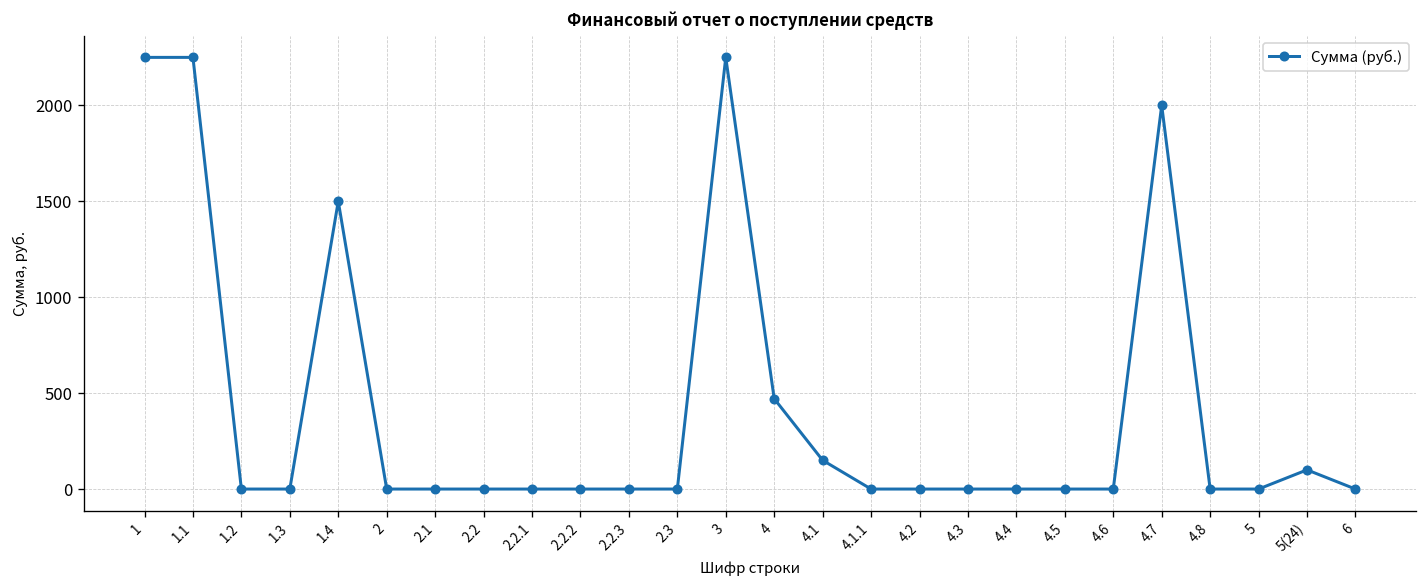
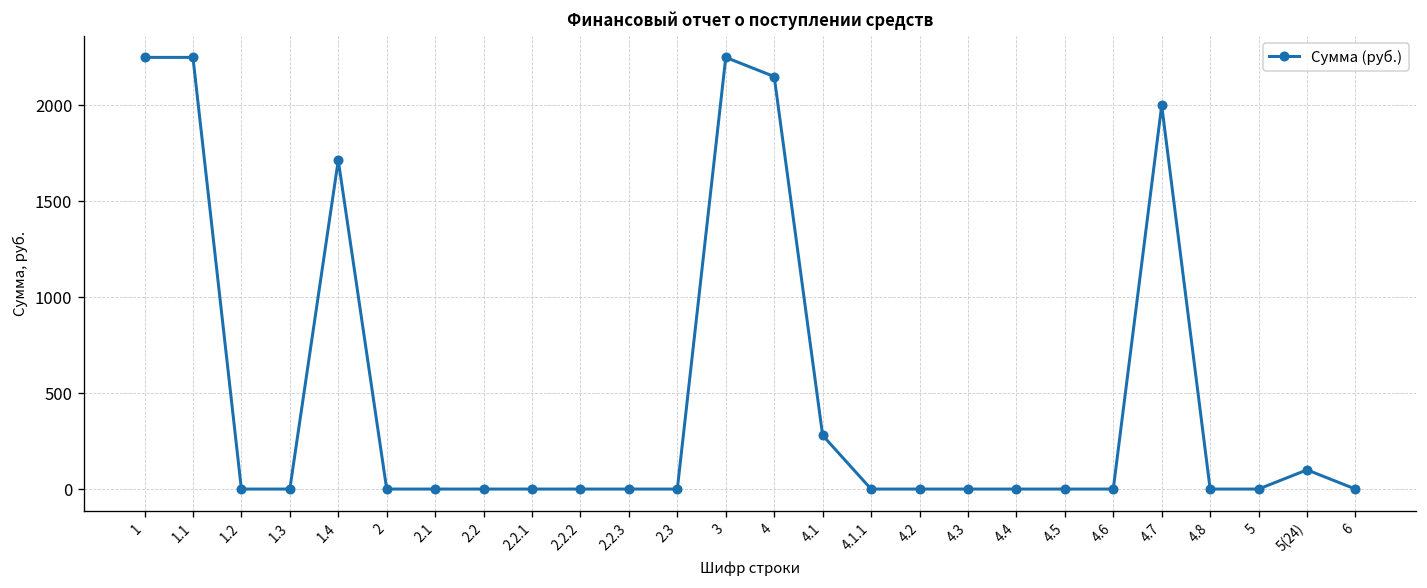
  {
    "1": 2250,
    "1.1": 2250,
    "1.2": 0,
    "1.3": 0,
-   "1.4": 1500,
+   "1.4": 1710,
    "2": 0,
    "2.1": 0,
    "2.2": 0,
    "2.2.1": 0,
    "2.2.2": 0,
    "2.2.3": 0,
    "2.3": 0,
    "3": 2250,
-   "4": 470,
-   "4.1": 150,
+   "4": 2150,
+   "4.1": 280,
    "4.1.1": 0,
    "4.2": 0,
    "4.3": 0,
    "4.4": 0,
    "4.5": 0,
    "4.6": 0,
    "4.7": 2000,
    "4.8": 0,
    "5": 0,
    "5(24)": 100,
    "6": 0
  }
